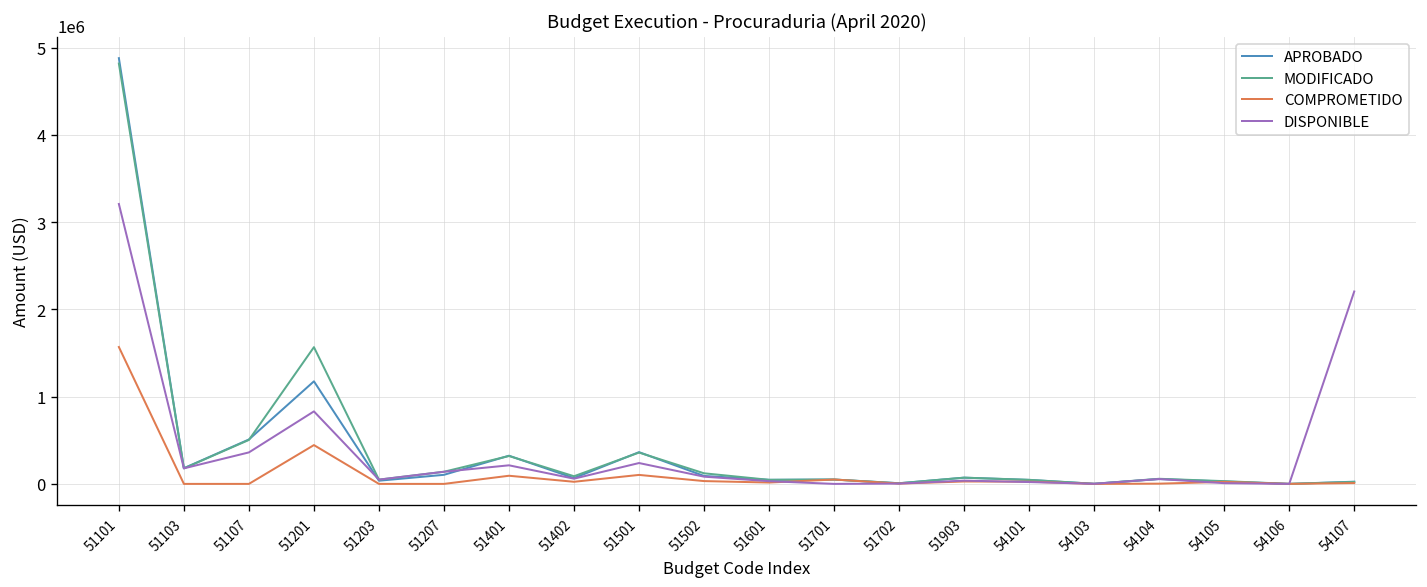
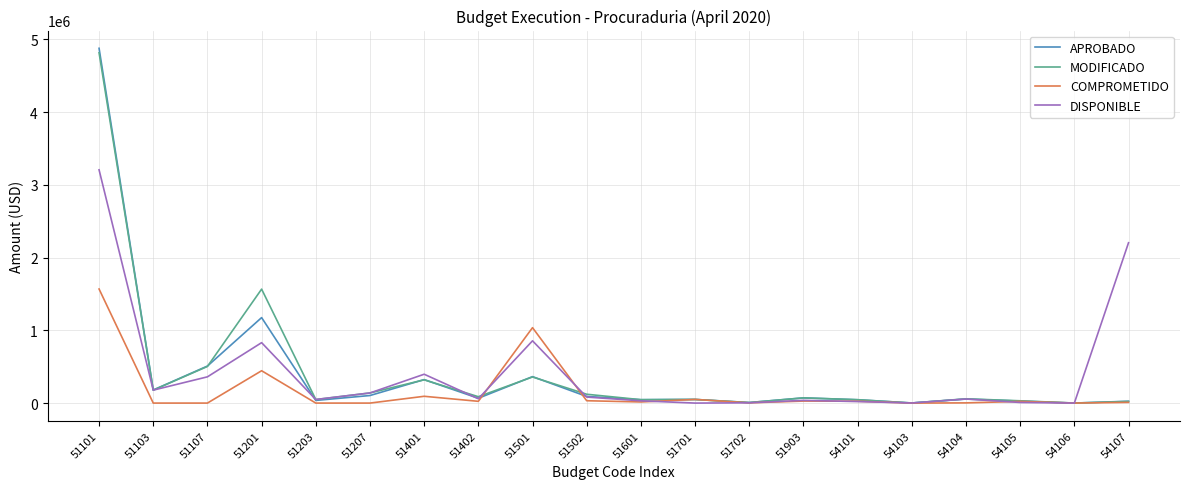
  {
    "COMPROMETIDO": {
      "51101": 1600000,
      "51103": 0,
      "51107": 0,
      "51201": 400000,
      "51203": 0,
      "51207": 0,
      "51401": 100000,
      "51402": 0,
-     "51501": 100000,
+     "51501": 1000000,
      "51502": 0,
      "54104": 0
    },
    "DISPONIBLE": {
      "51101": 3200000,
      "51107": 400000,
      "51201": 800000,
-     "51401": 200000,
-     "51501": 200000,
+     "51401": 400000,
+     "51501": 900000,
      "51701": 0,
      "54107": 2200000
    }
  }
